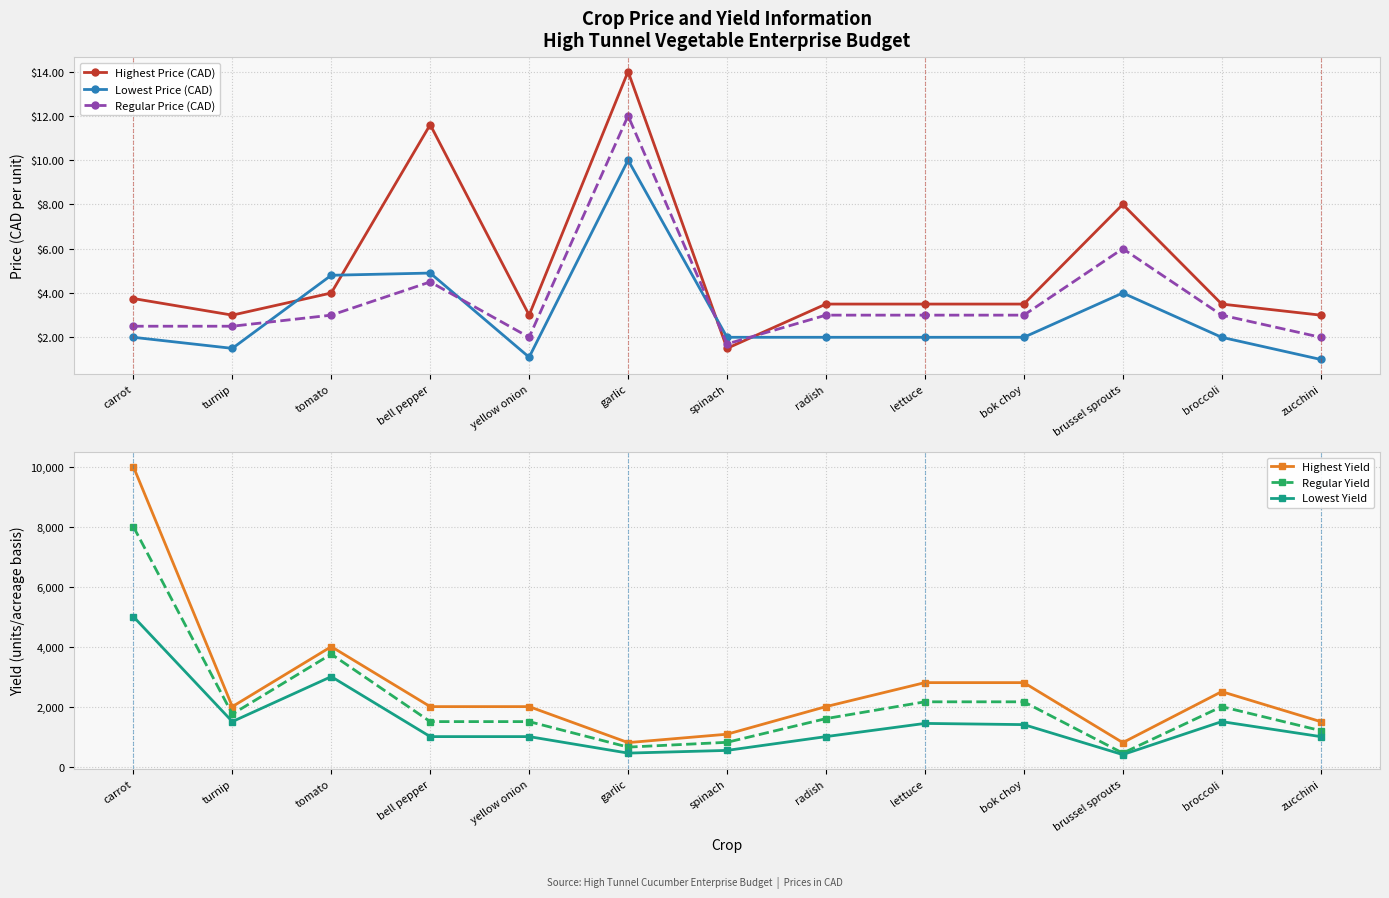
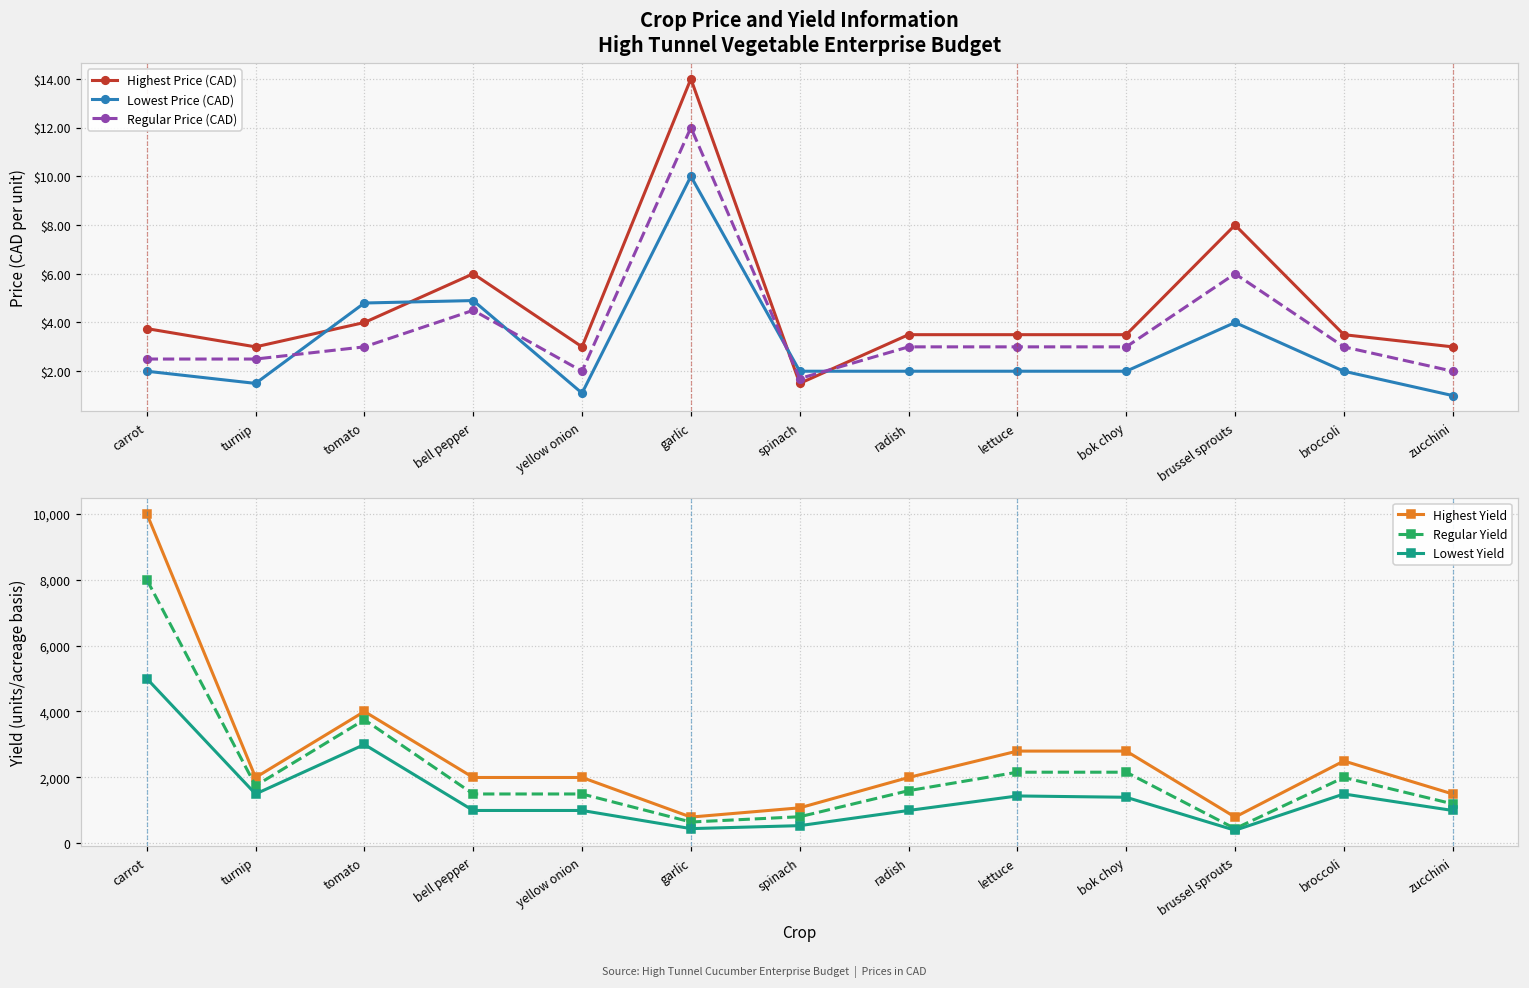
  {
    "Crop Price and Yield Information High Tunnel Vegetable Enterprise Budget": {
      "Highest Price (CAD)": {
        "carrot": "$3.8",
        "turnip": "$3.0",
        "tomato": "$4.0",
-       "bell pepper": "$11.6",
+       "bell pepper": "$6.0",
        "yellow onion": "$3.0",
        "garlic": "$14.0",
        "spinach": "$1.5",
        "radish": "$3.5",
        "lettuce": "$3.5",
        "bok choy": "$3.5",
        "brussel sprouts": "$8.0",
        "broccoli": "$3.5",
        "zucchini": "$3.0"
      },
      "Lowest Price (CAD)": {
        "carrot": "$2.0",
        "turnip": "$1.5",
        "tomato": "$4.8",
        "bell pepper": "$4.9",
        "yellow onion": "$1.1",
        "garlic": "$10.0",
        "spinach": "$2.0",
        "radish": "$2.0",
        "lettuce": "$2.0",
        "bok choy": "$2.0",
        "brussel sprouts": "$4.0",
        "broccoli": "$2.0",
        "zucchini": "$1.0"
      },
      "Regular Price (CAD)": {
        "carrot": "$2.5",
        "turnip": "$2.5",
        "tomato": "$3.0",
        "bell pepper": "$4.5",
        "yellow onion": "$2.0",
        "garlic": "$12.0",
        "spinach": "$1.7",
        "radish": "$3.0",
        "lettuce": "$3.0",
        "bok choy": "$3.0",
        "brussel sprouts": "$6.0",
        "broccoli": "$3.0",
        "zucchini": "$2.0"
      }
    }
  }
